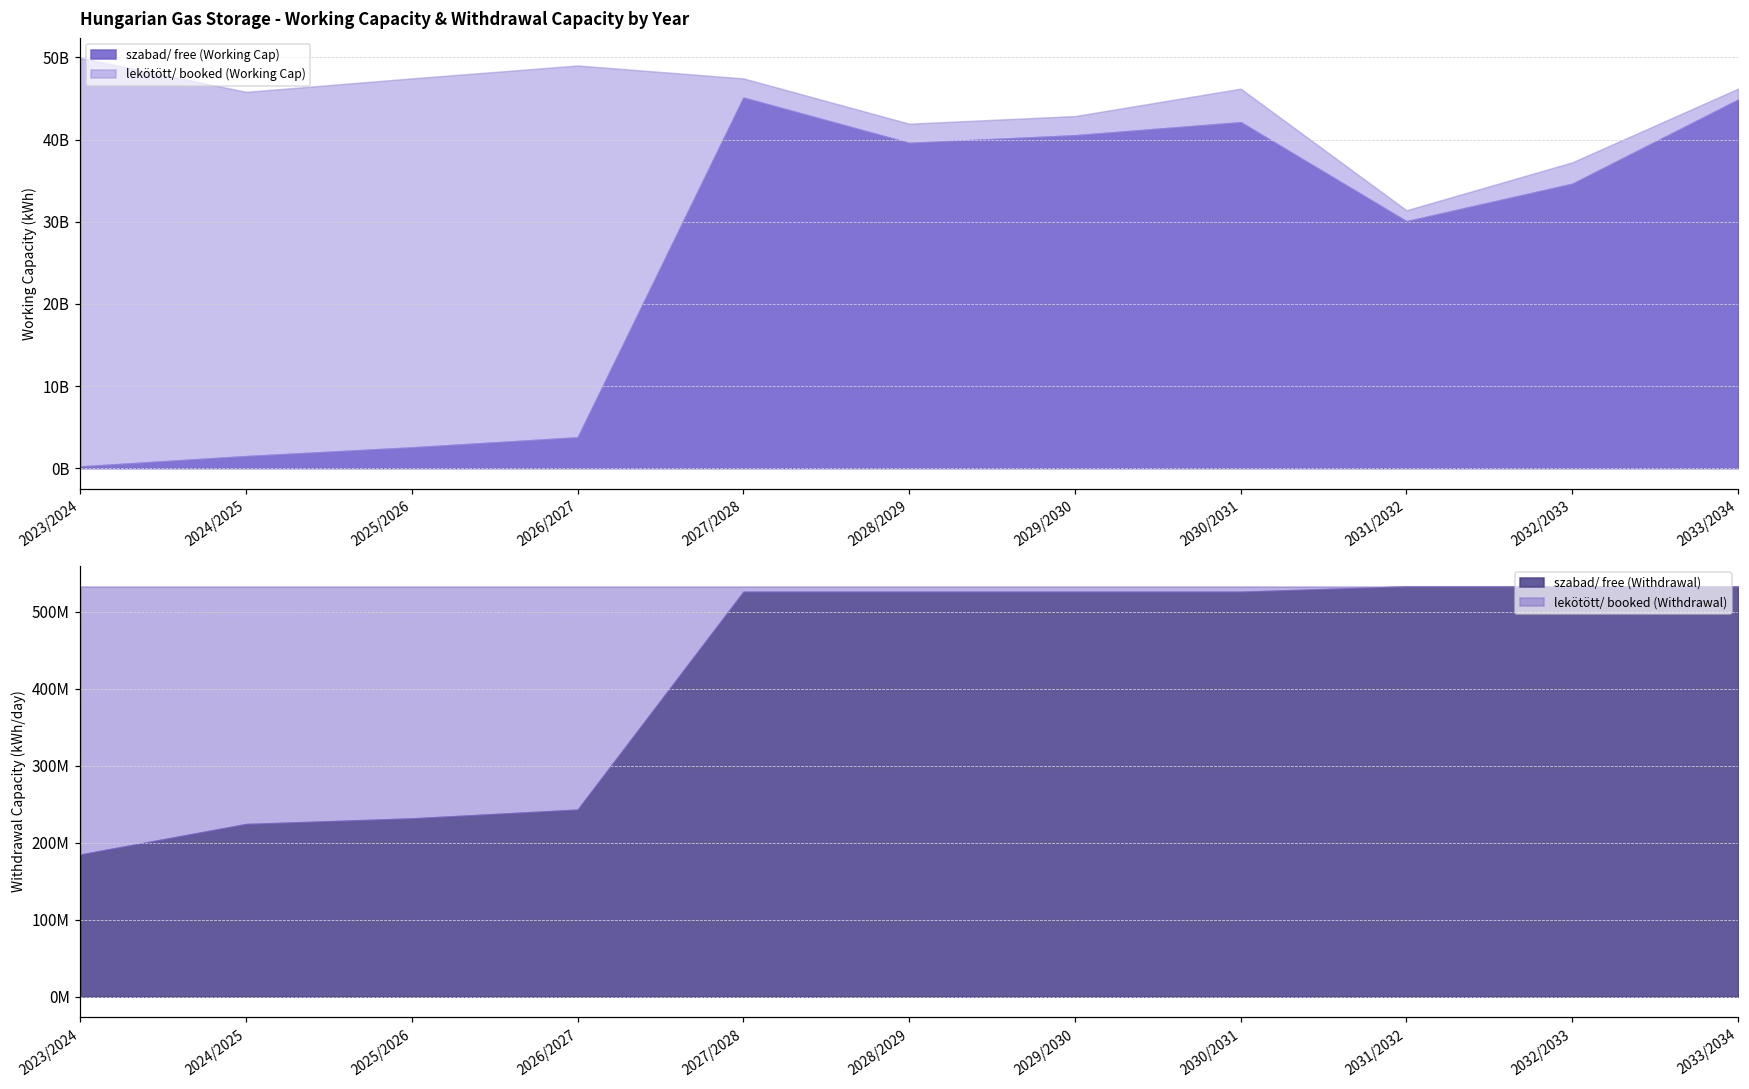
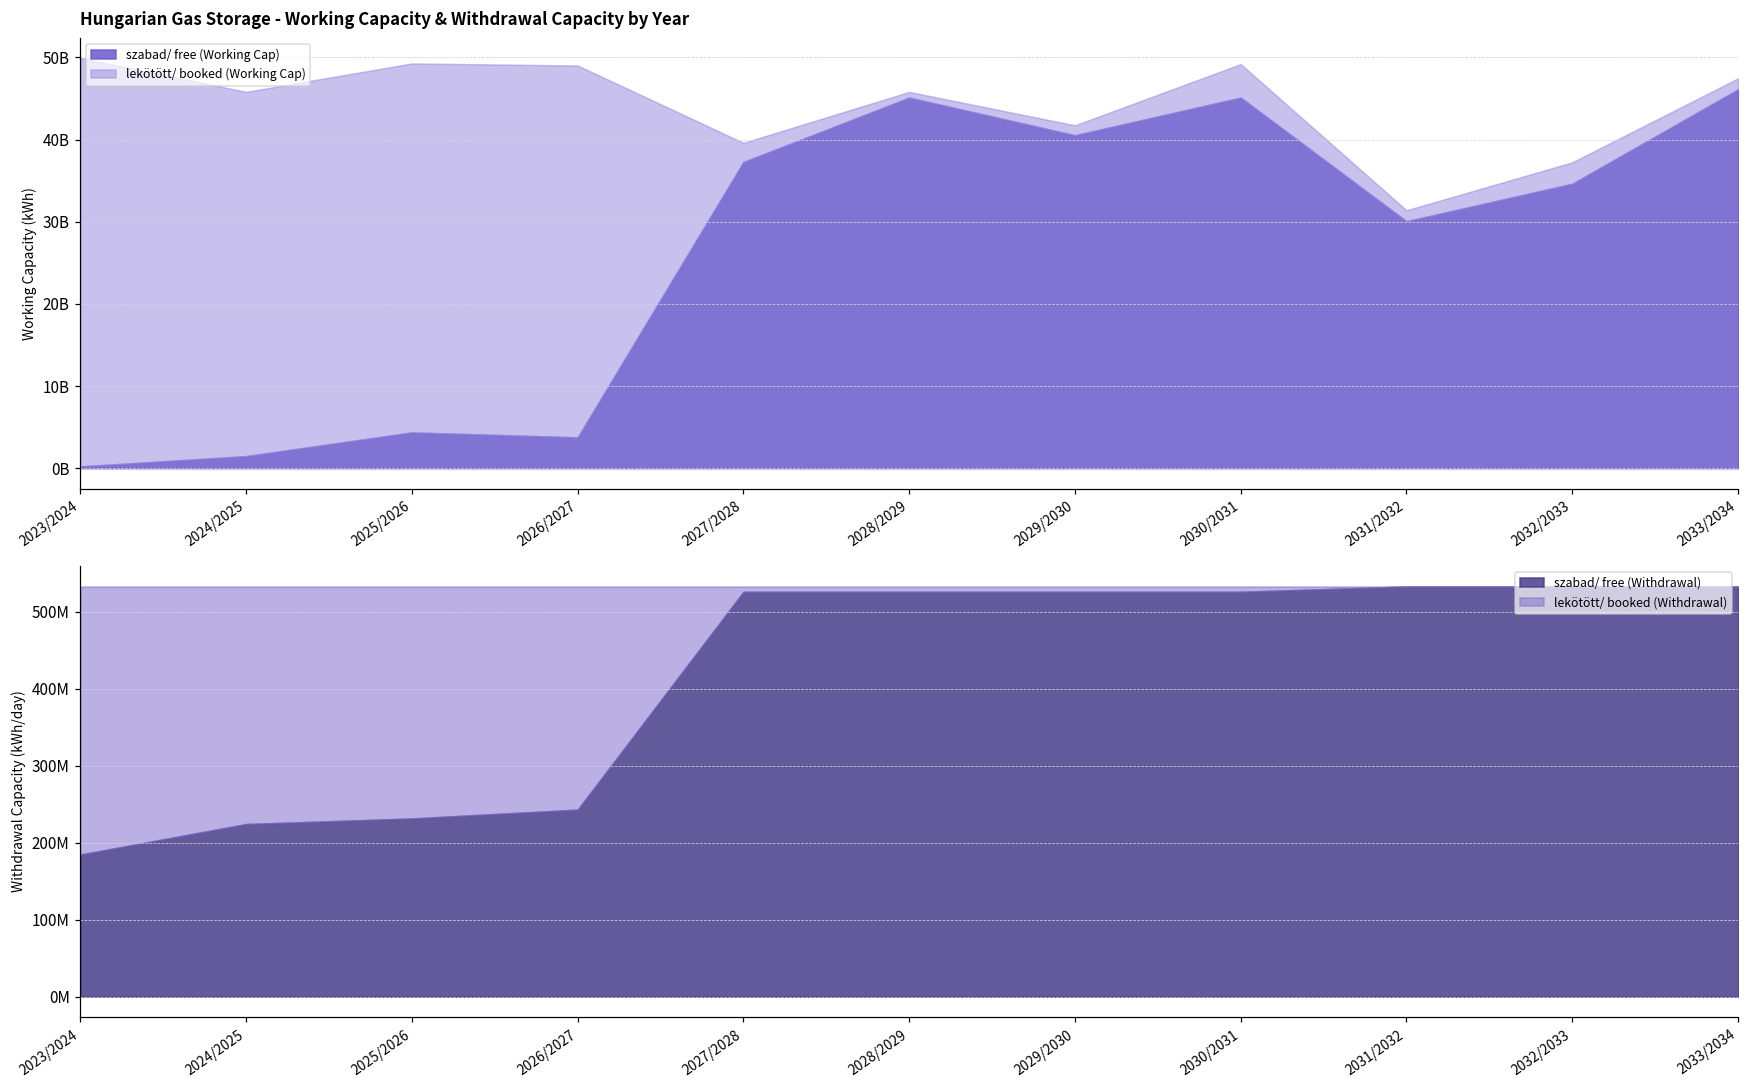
  {
    "Hungarian Gas Storage - Working Capacity & Withdrawal Capacity by Year": {
      "szabad/ free (Working Cap)": {
        "2024/2025": 1000000000,
-       "2025/2026": 3000000000,
+       "2025/2026": 4000000000,
        "2026/2027": 4000000000,
-       "2027/2028": 45000000000,
-       "2028/2029": 40000000000,
+       "2027/2028": 37000000000,
+       "2028/2029": 45000000000,
        "2029/2030": 41000000000,
-       "2030/2031": 42000000000,
+       "2030/2031": 45000000000,
        "2031/2032": 30000000000,
        "2032/2033": 35000000000,
-       "2033/2034": 45000000000
+       "2033/2034": 46000000000
      },
      "lekötött/ booked (Working Cap)": {
        "2023/2024": 50000000000,
        "2024/2025": 44000000000,
        "2025/2026": 45000000000,
        "2026/2027": 45000000000,
        "2027/2028": 2000000000,
-       "2028/2029": 2000000000,
-       "2029/2030": 2000000000,
+       "2028/2029": 1000000000,
+       "2029/2030": 1000000000,
        "2030/2031": 4000000000,
        "2031/2032": 1000000000,
        "2032/2033": 3000000000,
        "2033/2034": 1000000000
      }
    }
  }
